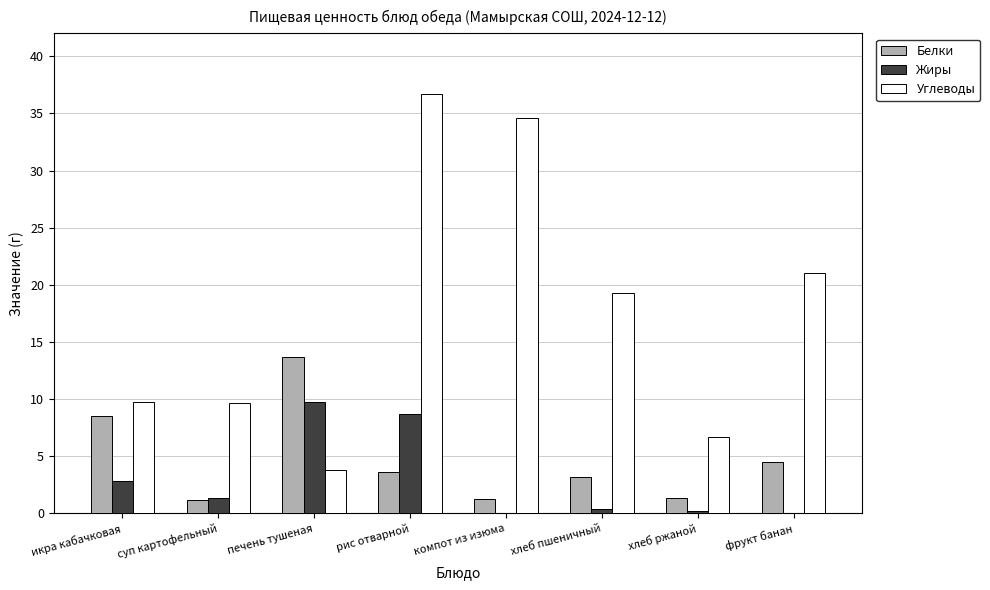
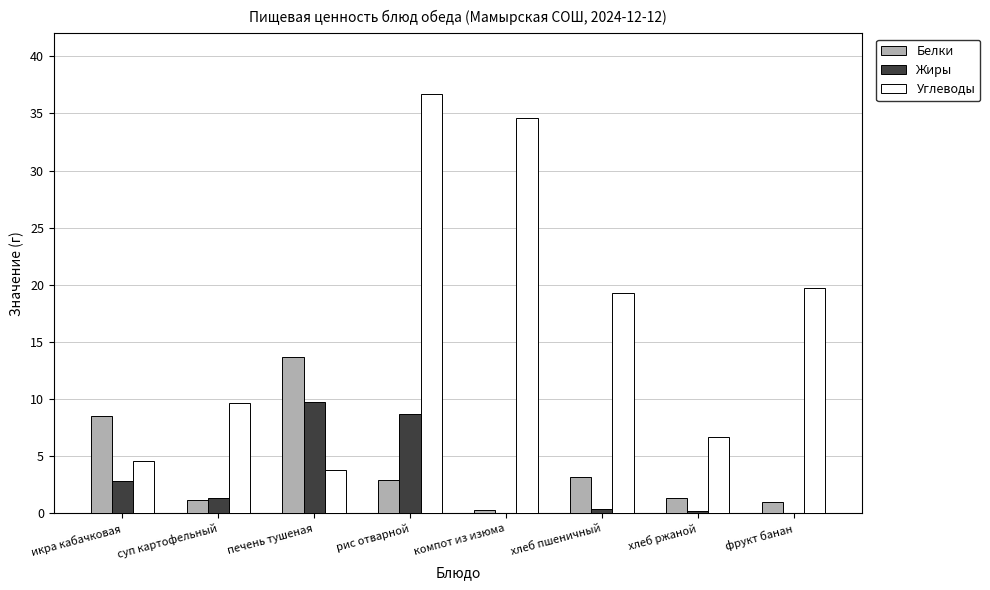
  {
    "Белки": {
      "икра кабачковая": 8.5,
      "суп картофельный": 1.2,
      "печень тушеная": 13.7,
-     "рис отварной": 3.7,
-     "компот из изюма": 1.2,
+     "рис отварной": 2.9,
+     "компот из изюма": 0.3,
      "хлеб пшеничный": 3.2,
      "хлеб ржаной": 1.3,
-     "фрукт банан": 4.5
+     "фрукт банан": 1.0
    },
    "Жиры": {
      "икра кабачковая": 2.8,
      "суп картофельный": 1.3,
      "печень тушеная": 9.8,
      "рис отварной": 8.7,
      "хлеб пшеничный": 0.4,
      "хлеб ржаной": 0.2,
      "фрукт банан": 0.0
    },
    "Углеводы": {
-     "икра кабачковая": 9.7,
+     "икра кабачковая": 4.6,
      "суп картофельный": 9.7,
      "печень тушеная": 3.8,
      "рис отварной": 36.7,
      "компот из изюма": 34.6,
      "хлеб пшеничный": 19.3,
      "хлеб ржаной": 6.7,
-     "фрукт банан": 21.0
+     "фрукт банан": 19.7
    }
  }
